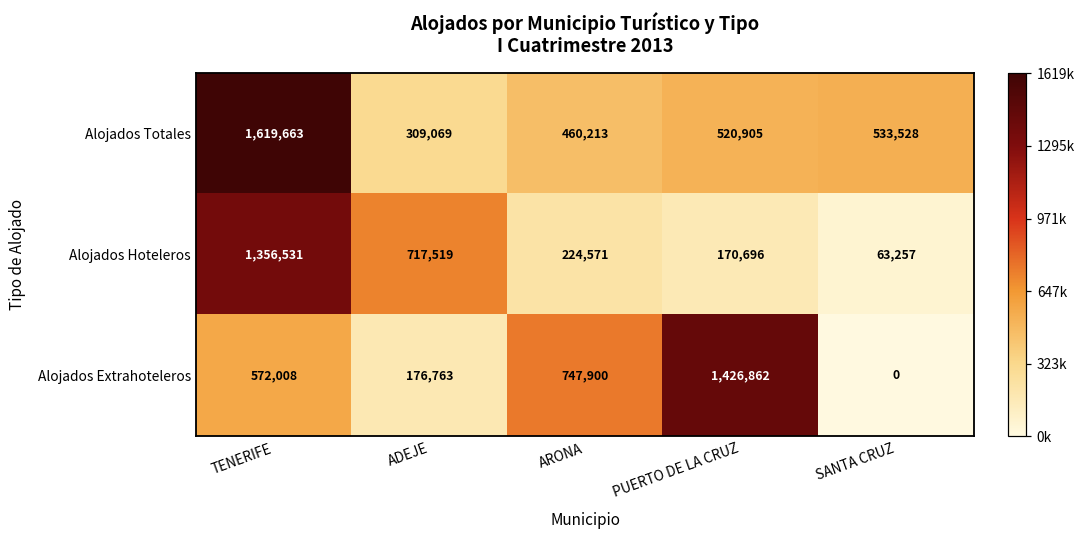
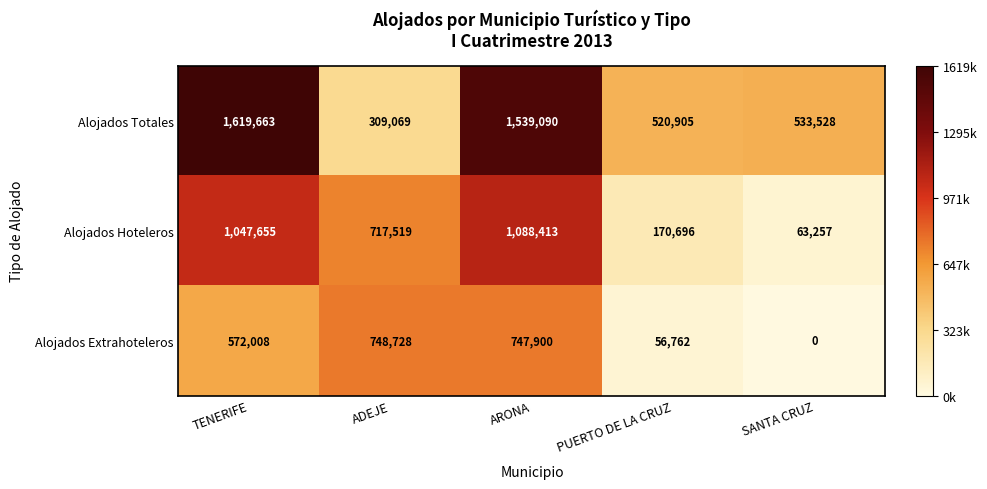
  {
    "Alojados Totales": {
      "TENERIFE": "1,619,663",
      "ADEJE": "309,069",
-     "ARONA": "460,213",
+     "ARONA": "1,539,090",
      "PUERTO DE LA CRUZ": "520,905",
      "SANTA CRUZ": "533,528"
    },
    "Alojados Hoteleros": {
-     "TENERIFE": "1,356,531",
+     "TENERIFE": "1,047,655",
      "ADEJE": "717,519",
-     "ARONA": "224,571",
+     "ARONA": "1,088,413",
      "PUERTO DE LA CRUZ": "170,696",
      "SANTA CRUZ": "63,257"
    },
    "Alojados Extrahoteleros": {
      "TENERIFE": "572,008",
-     "ADEJE": "176,763",
+     "ADEJE": "748,728",
      "ARONA": "747,900",
-     "PUERTO DE LA CRUZ": "1,426,862",
+     "PUERTO DE LA CRUZ": "56,762",
      "SANTA CRUZ": "0"
    }
  }
